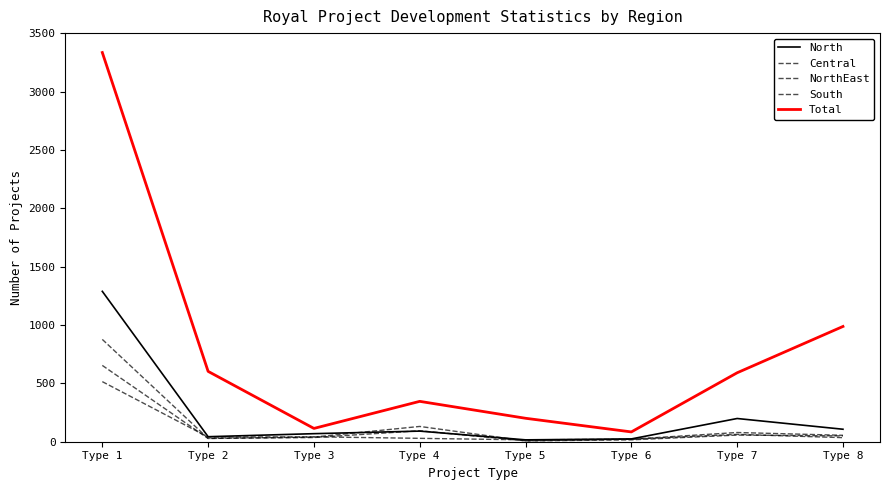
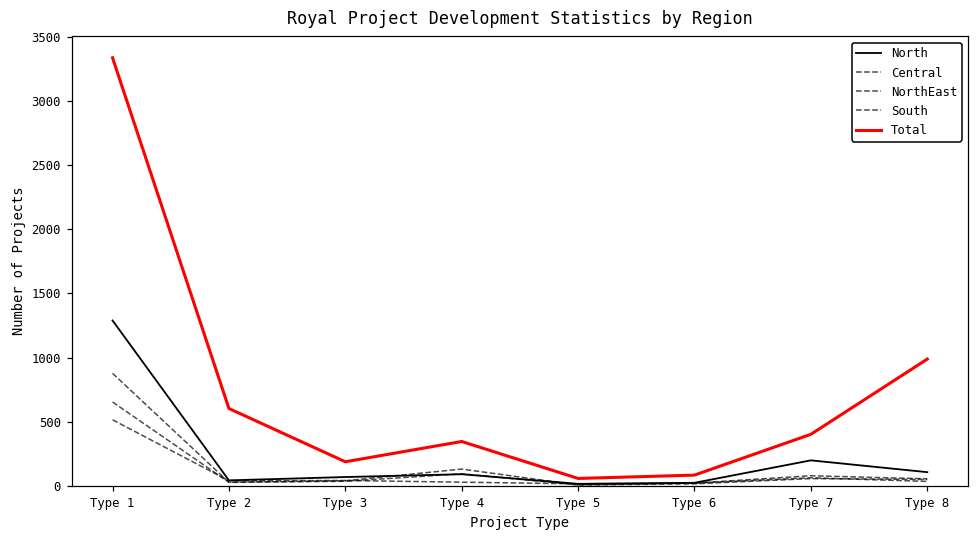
  {
    "Total": {
      "Type 1": 3340,
      "Type 2": 600,
-     "Type 3": 110,
+     "Type 3": 190,
      "Type 4": 350,
-     "Type 5": 200,
+     "Type 5": 60,
      "Type 6": 80,
-     "Type 7": 590,
+     "Type 7": 400,
      "Type 8": 990
    }
  }
